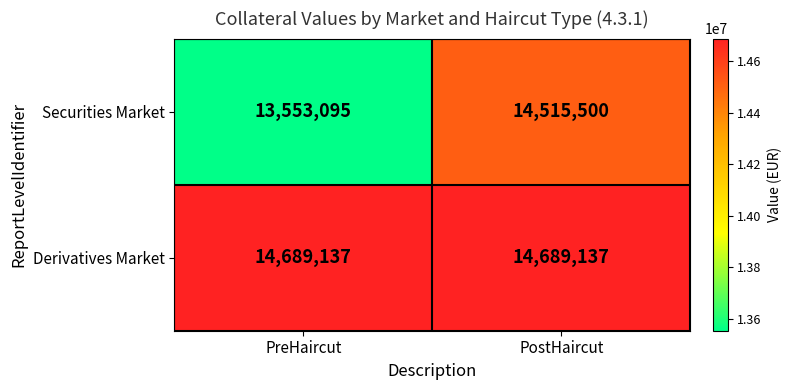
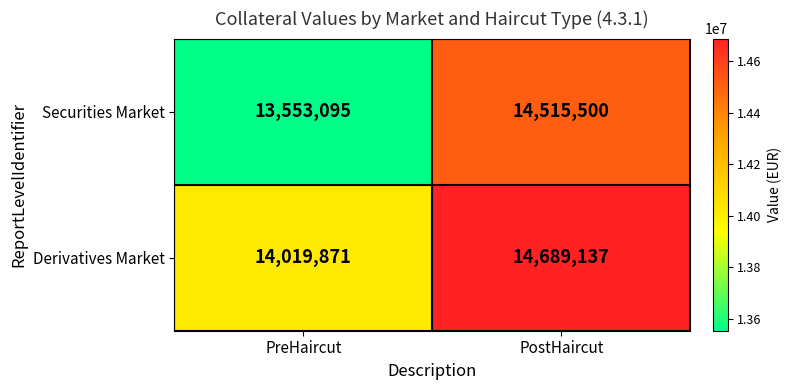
  {
    "Securities Market": {
      "PreHaircut": "13,553,095",
      "PostHaircut": "14,515,500"
    },
    "Derivatives Market": {
-     "PreHaircut": "14,689,137",
+     "PreHaircut": "14,019,871",
      "PostHaircut": "14,689,137"
    }
  }
